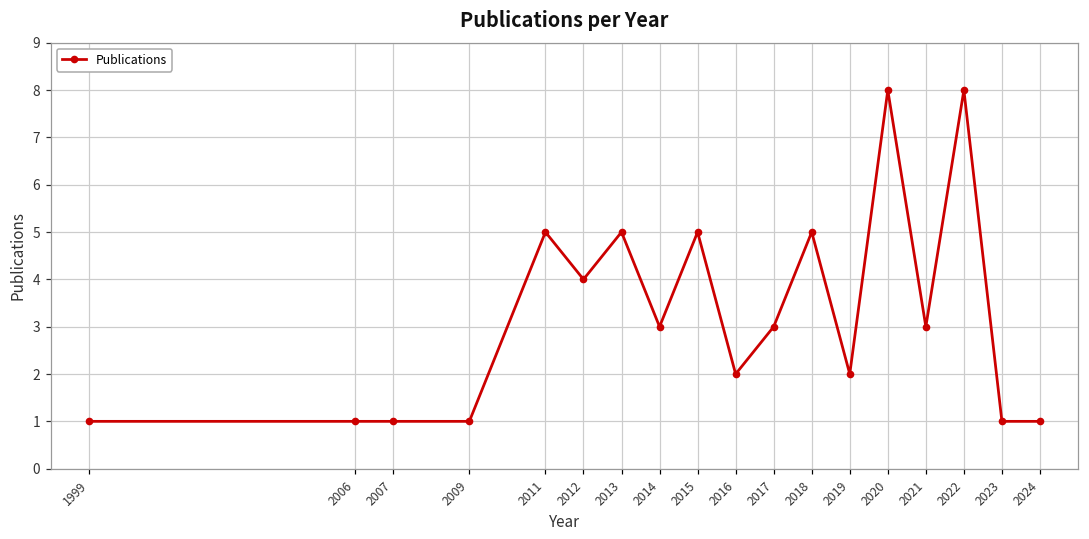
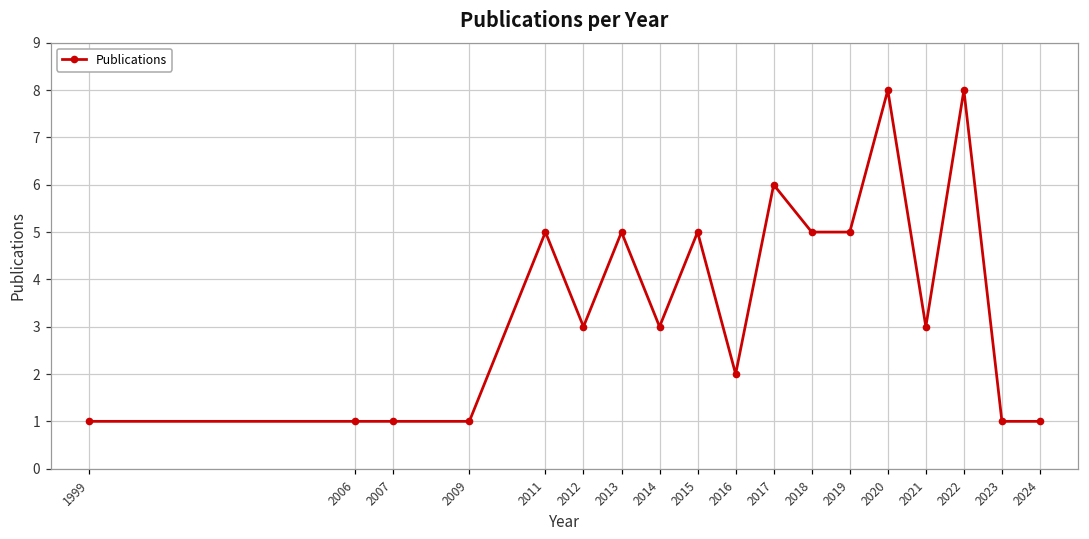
  {
    "1999": 1,
    "2006": 1,
    "2007": 1,
    "2009": 1,
    "2011": 5,
-   "2012": 4,
+   "2012": 3,
    "2013": 5,
    "2014": 3,
    "2015": 5,
    "2016": 2,
-   "2017": 3,
+   "2017": 6,
    "2018": 5,
-   "2019": 2,
+   "2019": 5,
    "2020": 8,
    "2021": 3,
    "2022": 8,
    "2023": 1,
    "2024": 1
  }
